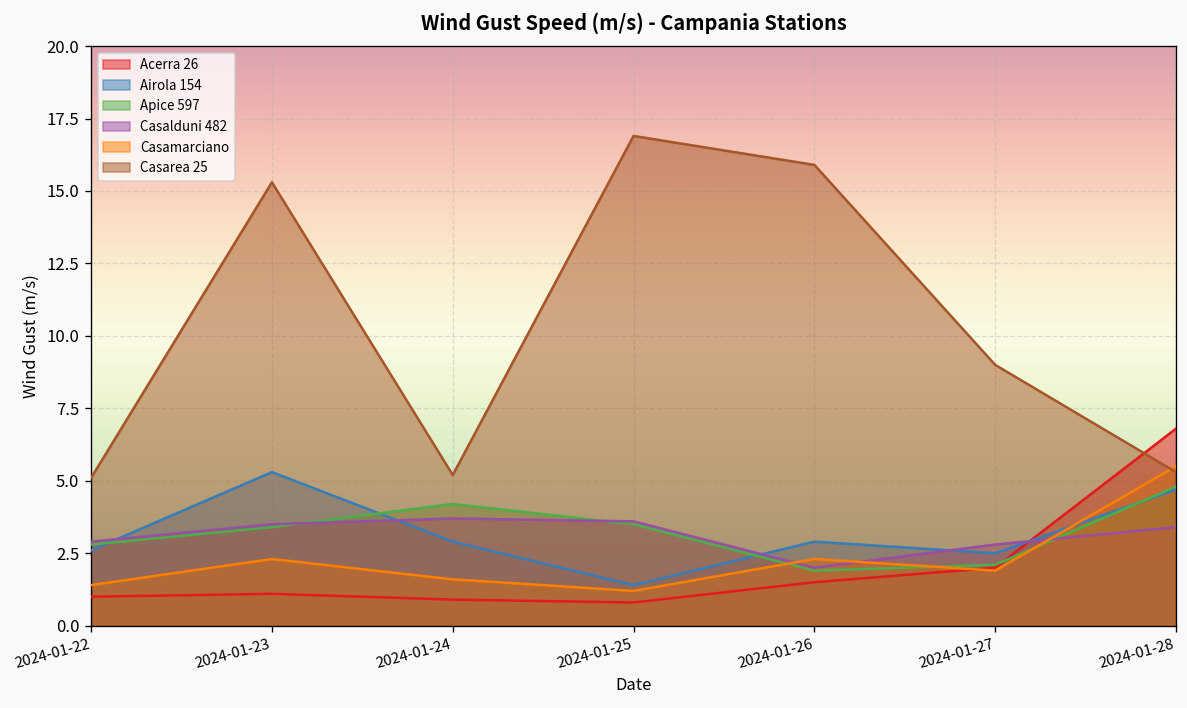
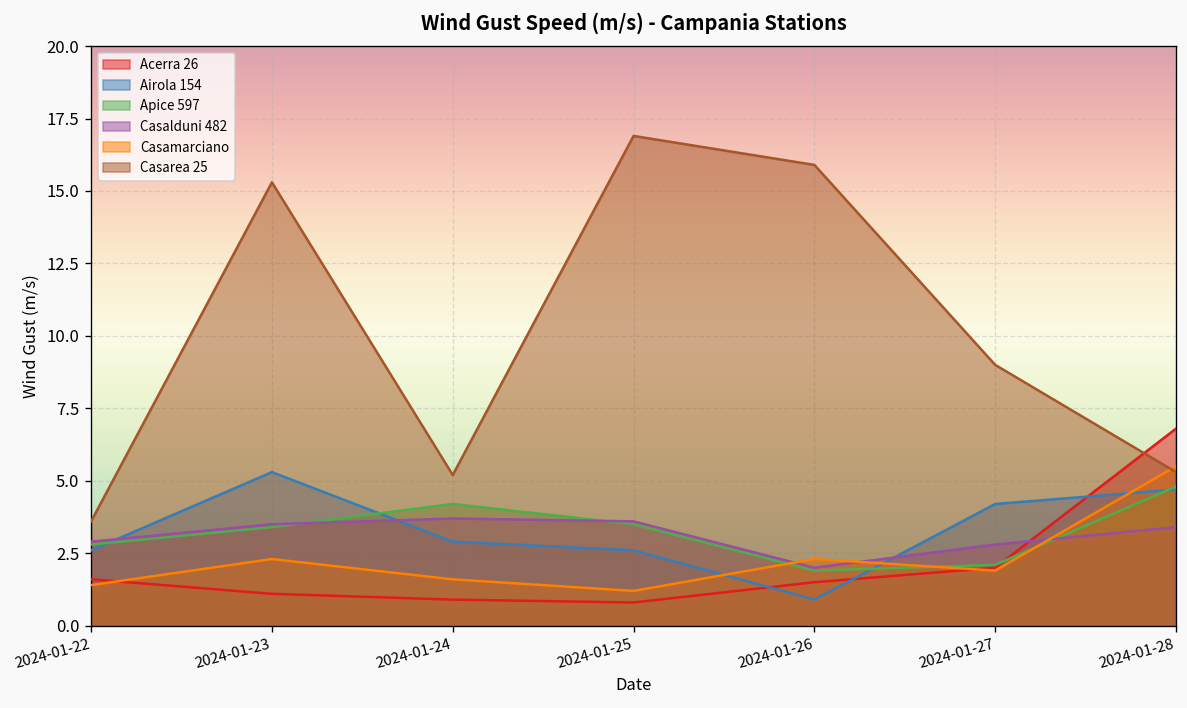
  {
    "Acerra 26": {
-     "2024-01-22": 1.0,
+     "2024-01-22": 1.6,
      "2024-01-23": 1.1,
      "2024-01-24": 0.9,
      "2024-01-25": 0.8,
      "2024-01-26": 1.5,
      "2024-01-28": 6.8
    },
    "Airola 154": {
      "2024-01-22": 2.6,
      "2024-01-23": 5.3,
      "2024-01-24": 2.9,
-     "2024-01-25": 1.4,
-     "2024-01-26": 2.9,
-     "2024-01-27": 2.5
+     "2024-01-25": 2.6,
+     "2024-01-26": 0.9,
+     "2024-01-27": 4.2
    },
    "Apice 597": {
      "2024-01-24": 4.2
    },
    "Casalduni 482": {
      "2024-01-24": 3.7,
      "2024-01-27": 2.8,
      "2024-01-28": 3.4
    },
    "Casamarciano": {
      "2024-01-22": 1.4,
      "2024-01-23": 2.3,
      "2024-01-24": 1.6,
      "2024-01-25": 1.2,
      "2024-01-26": 2.3,
      "2024-01-28": 5.5
    },
    "Casarea 25": {
-     "2024-01-22": 5.1,
+     "2024-01-22": 3.6,
      "2024-01-23": 15.3,
      "2024-01-24": 5.2,
      "2024-01-25": 16.9,
      "2024-01-26": 15.9,
      "2024-01-27": 9.0,
      "2024-01-28": 5.3
    }
  }
